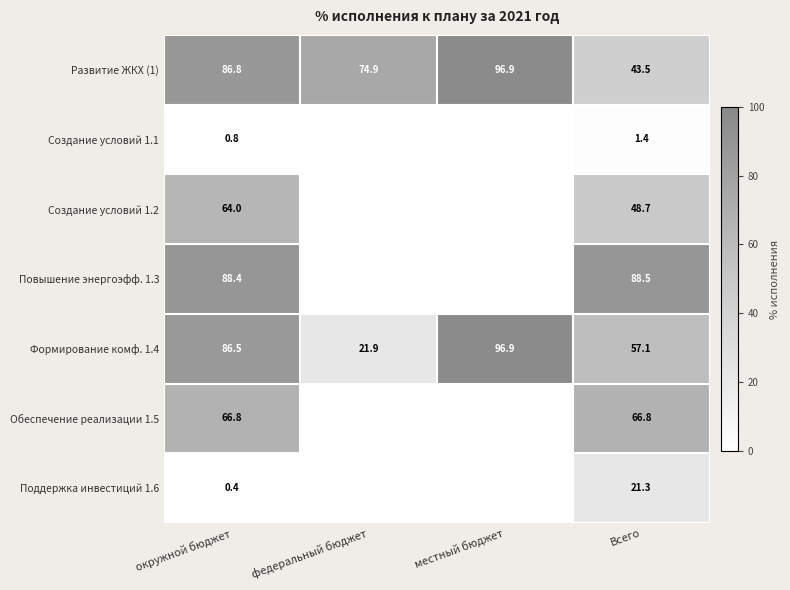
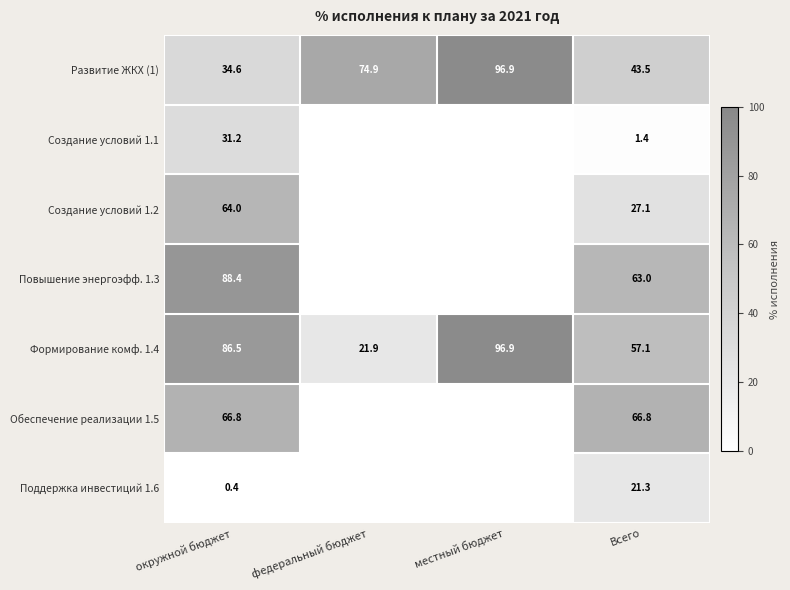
  {
    "Развитие ЖКХ (1)": {
-     "окружной бюджет": 86.8,
+     "окружной бюджет": 34.6,
      "федеральный бюджет": 74.9,
      "местный бюджет": 96.9,
      "Всего": 43.5
    },
    "Создание условий 1.1": {
-     "окружной бюджет": 0.8,
+     "окружной бюджет": 31.2,
      "Всего": 1.4
    },
    "Создание условий 1.2": {
      "окружной бюджет": 64.0,
-     "Всего": 48.7
+     "Всего": 27.1
    },
    "Повышение энергоэфф. 1.3": {
      "окружной бюджет": 88.4,
-     "Всего": 88.5
+     "Всего": 63.0
    },
    "Формирование комф. 1.4": {
      "окружной бюджет": 86.5,
      "федеральный бюджет": 21.9,
      "местный бюджет": 96.9,
      "Всего": 57.1
    },
    "Обеспечение реализации 1.5": {
      "окружной бюджет": 66.8,
      "Всего": 66.8
    },
    "Поддержка инвестиций 1.6": {
      "окружной бюджет": 0.4,
      "Всего": 21.3
    }
  }
